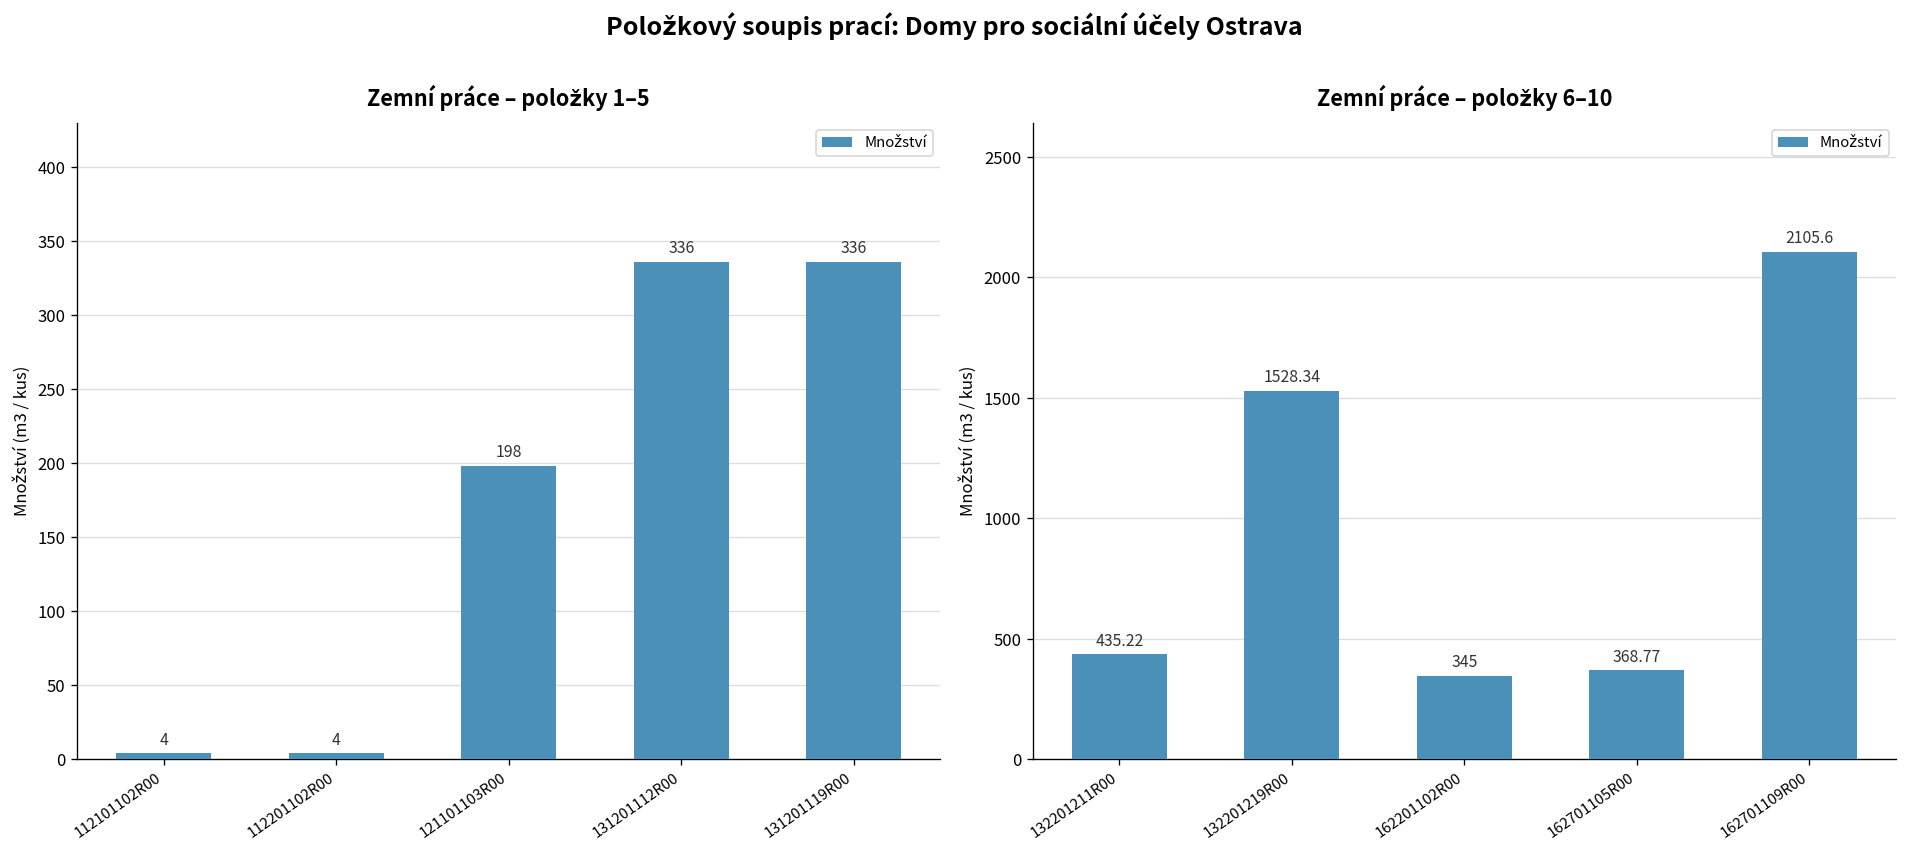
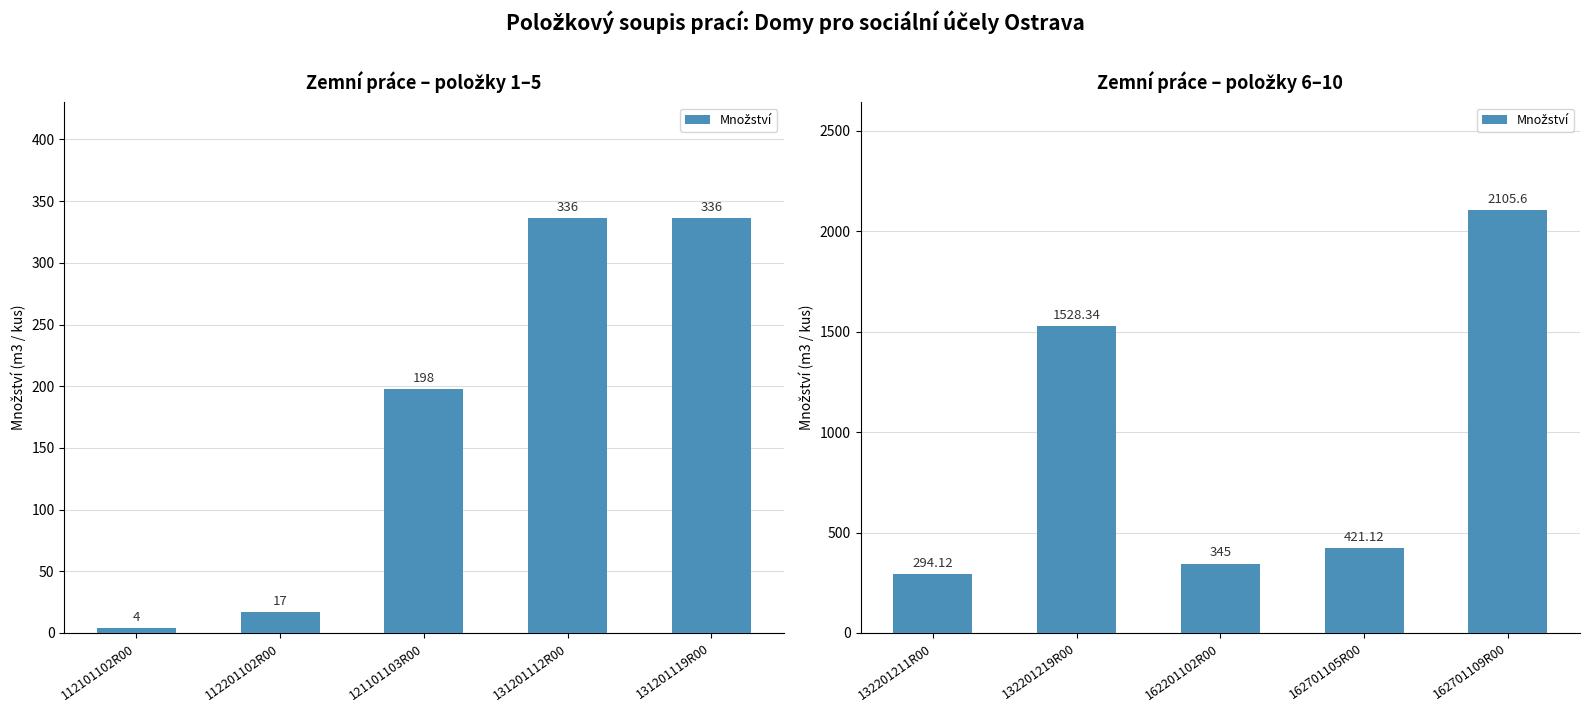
  {
    "Zemní práce – položky 1–5": {
      "112101102R00": 4,
-     "112201102R00": 4,
+     "112201102R00": 17,
      "121101103R00": 198,
      "131201112R00": 336,
      "131201119R00": 336
    },
    "Zemní práce – položky 6–10": {
-     "132201211R00": 435.22,
+     "132201211R00": 294.12,
      "132201219R00": 1528.34,
      "162201102R00": 345,
-     "162701105R00": 368.77,
+     "162701105R00": 421.12,
      "162701109R00": 2105.6
    }
  }
